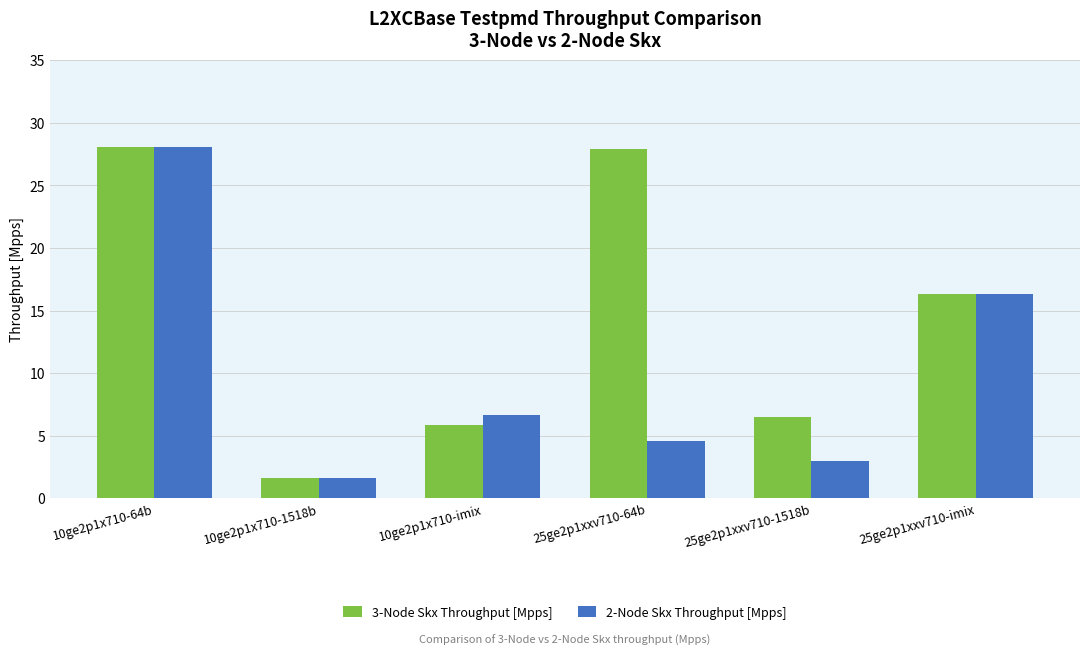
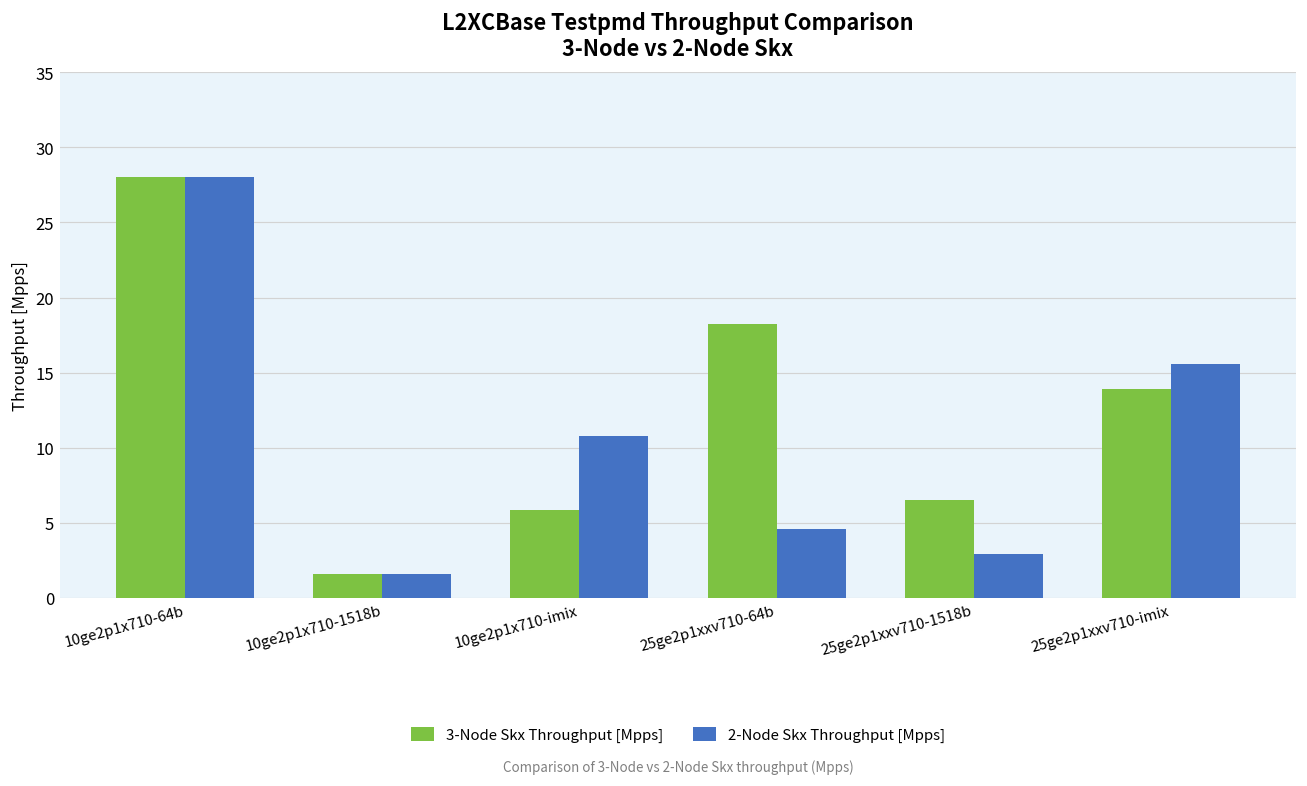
  {
    "3-Node Skx Throughput [Mpps]": {
      "10ge2p1x710-64b": 28.0,
      "10ge2p1x710-1518b": 1.6,
      "10ge2p1x710-imix": 5.8,
-     "25ge2p1xxv710-64b": 27.9,
+     "25ge2p1xxv710-64b": 18.2,
      "25ge2p1xxv710-1518b": 6.5,
-     "25ge2p1xxv710-imix": 16.3
+     "25ge2p1xxv710-imix": 13.9
    },
    "2-Node Skx Throughput [Mpps]": {
      "10ge2p1x710-64b": 28.0,
      "10ge2p1x710-1518b": 1.6,
-     "10ge2p1x710-imix": 6.7,
+     "10ge2p1x710-imix": 10.8,
      "25ge2p1xxv710-64b": 4.6,
      "25ge2p1xxv710-1518b": 3.0,
-     "25ge2p1xxv710-imix": 16.3
+     "25ge2p1xxv710-imix": 15.6
    }
  }
